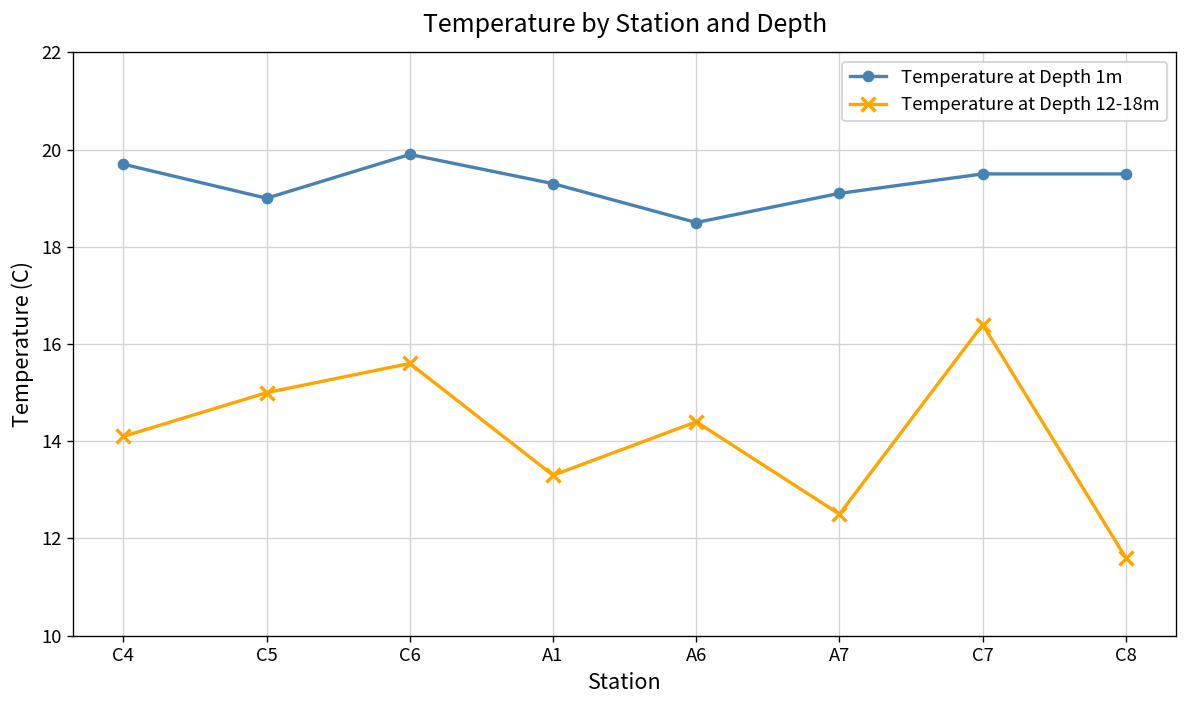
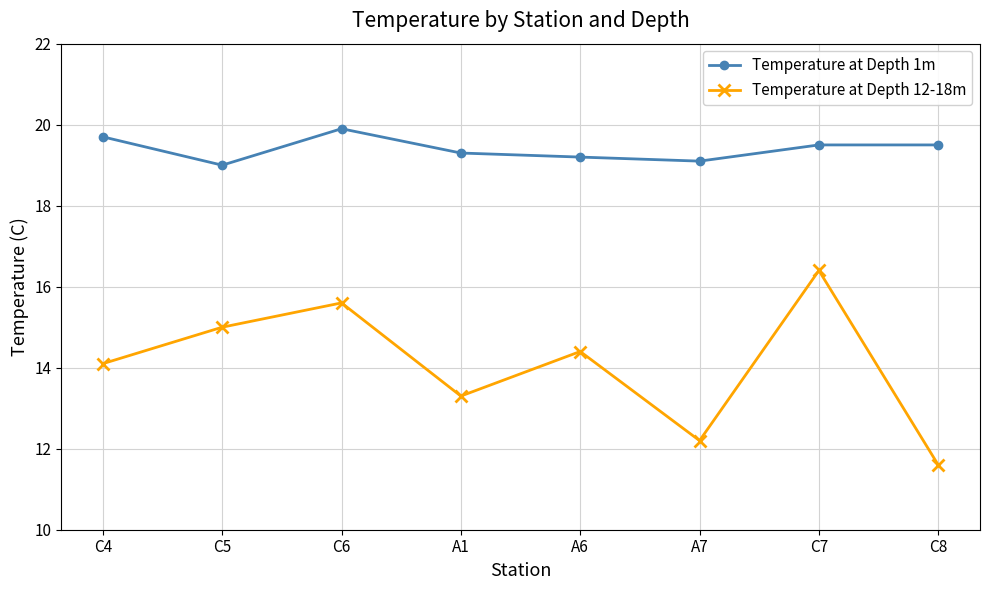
  {
    "Temperature at Depth 1m": {
      "C4": 19.7,
      "C5": 19.0,
      "C6": 19.9,
      "A1": 19.3,
-     "A6": 18.5,
+     "A6": 19.2,
      "A7": 19.1,
      "C7": 19.5,
      "C8": 19.5
    },
    "Temperature at Depth 12-18m": {
      "C4": 14.1,
      "C5": 15.0,
      "C6": 15.6,
      "A1": 13.3,
      "A6": 14.4,
-     "A7": 12.5,
+     "A7": 12.2,
      "C7": 16.4,
      "C8": 11.6
    }
  }
